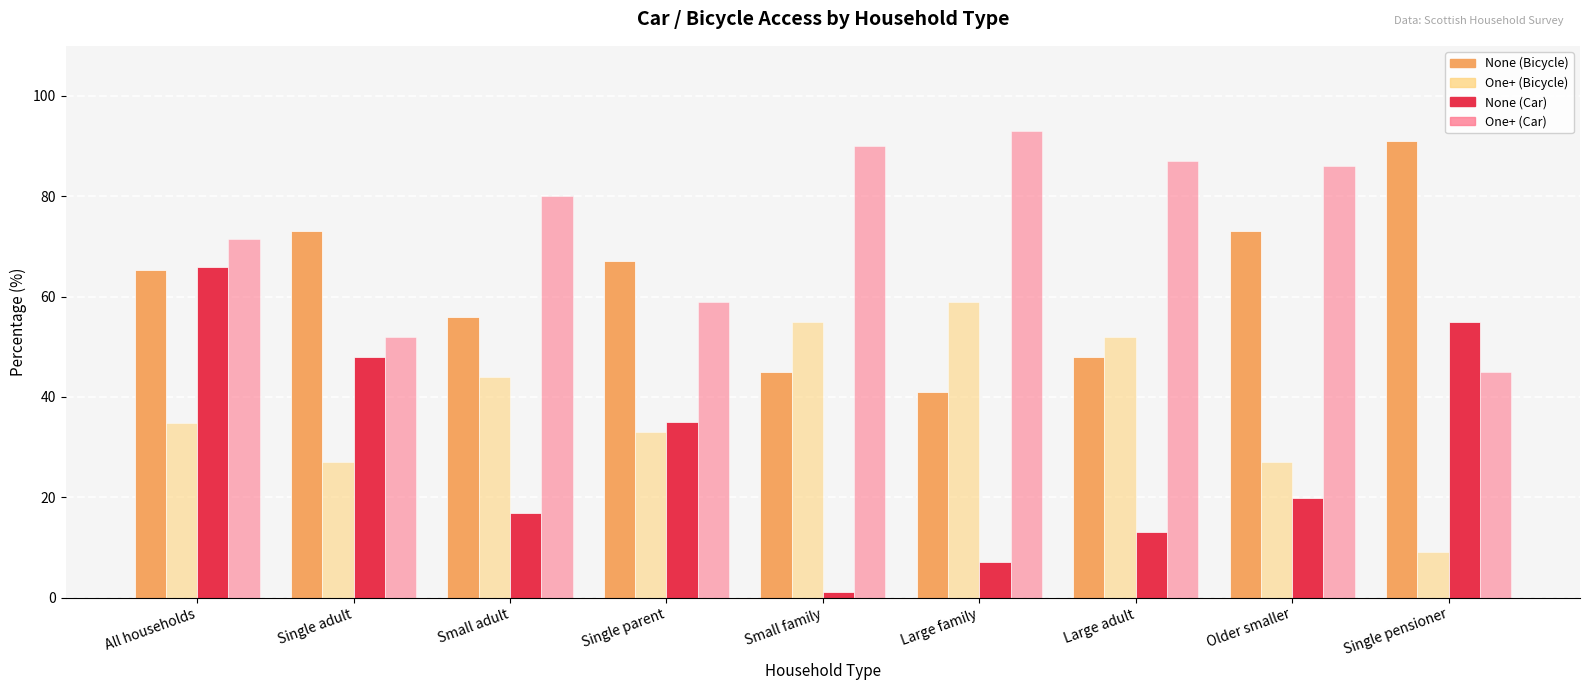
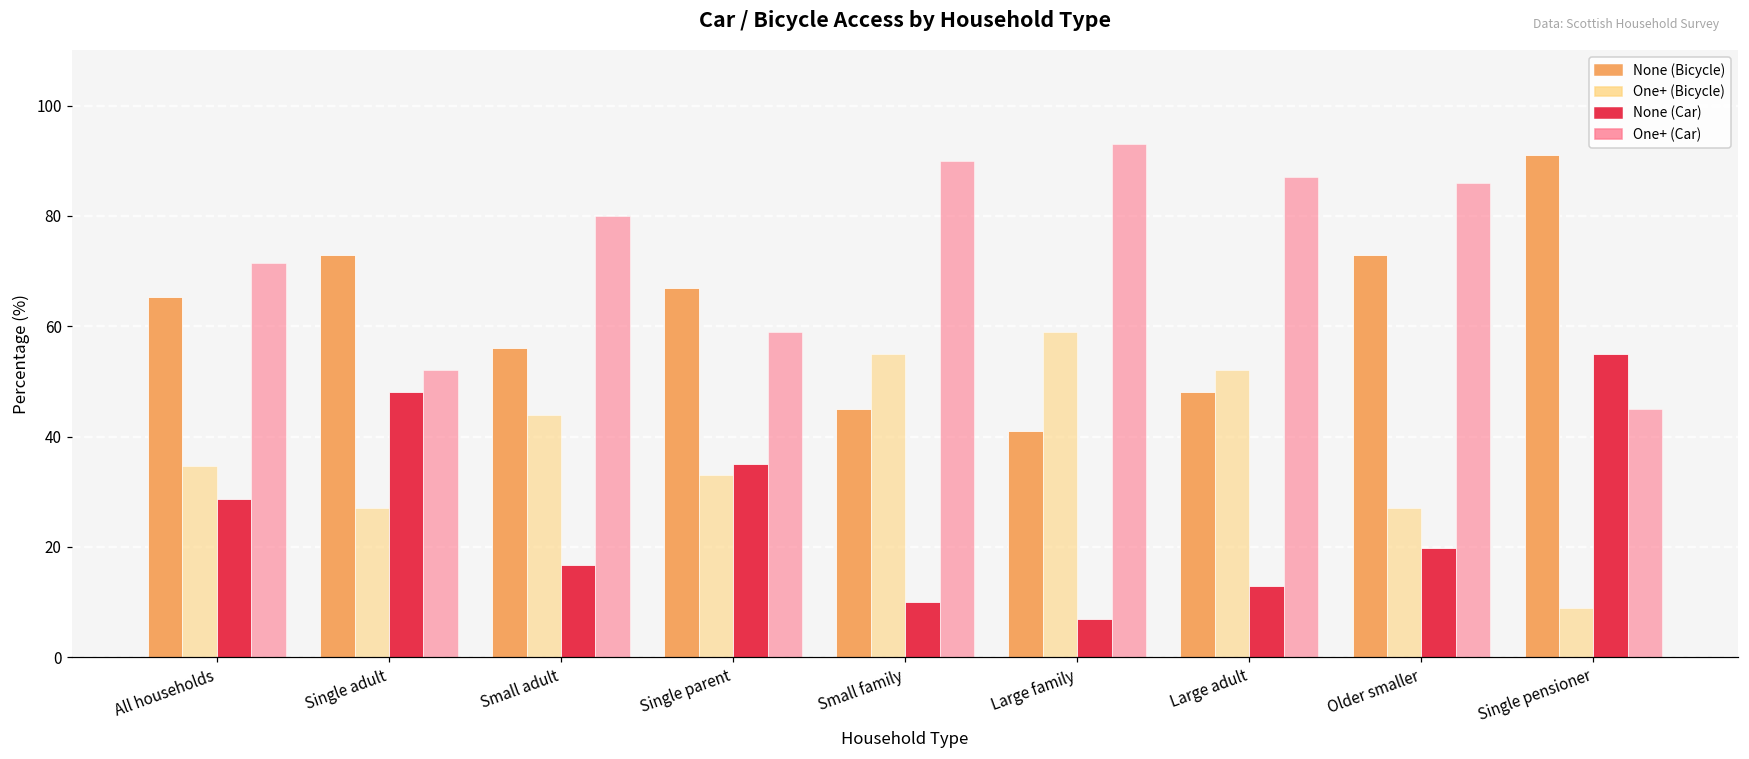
  {
    "None (Car)": {
-     "All households": 66,
+     "All households": 29,
      "Single adult": 48,
      "Small adult": 17,
      "Single parent": 35,
-     "Small family": 1,
+     "Small family": 10,
      "Large family": 7,
      "Large adult": 13,
      "Older smaller": 20,
      "Single pensioner": 55
    },
    "One+ (Car)": {
      "All households": 71,
      "Single adult": 52,
      "Small adult": 80,
      "Single parent": 59,
      "Small family": 90,
      "Large family": 93,
      "Large adult": 87,
      "Older smaller": 86,
      "Single pensioner": 45
    }
  }
